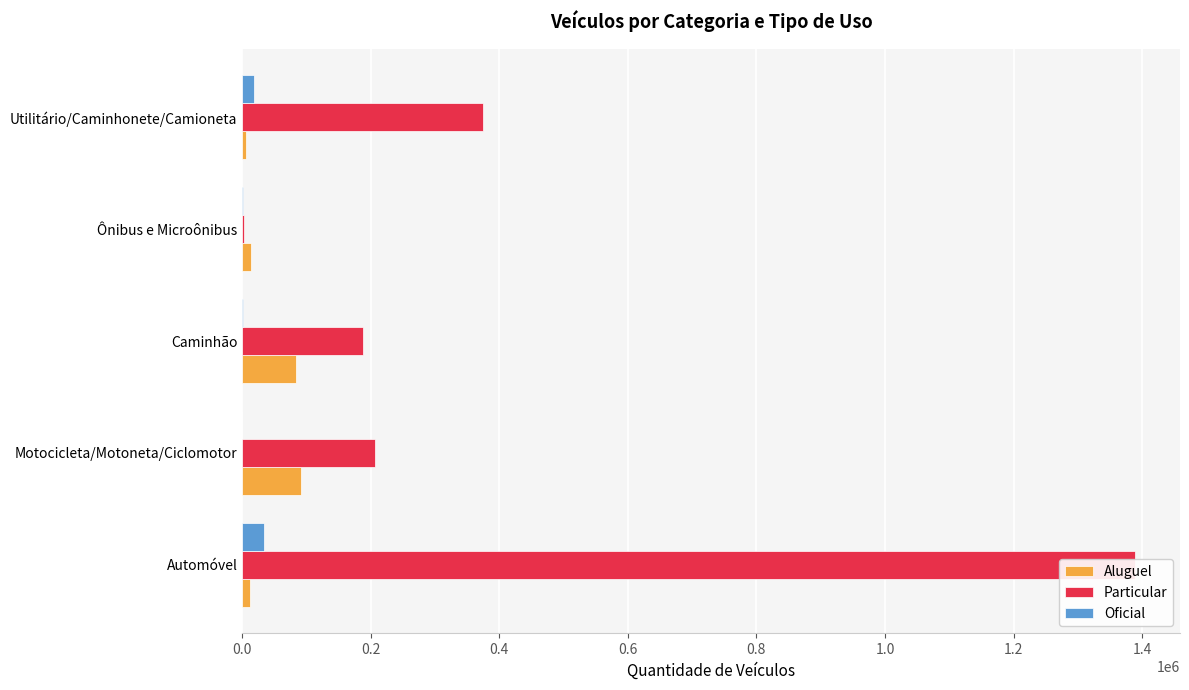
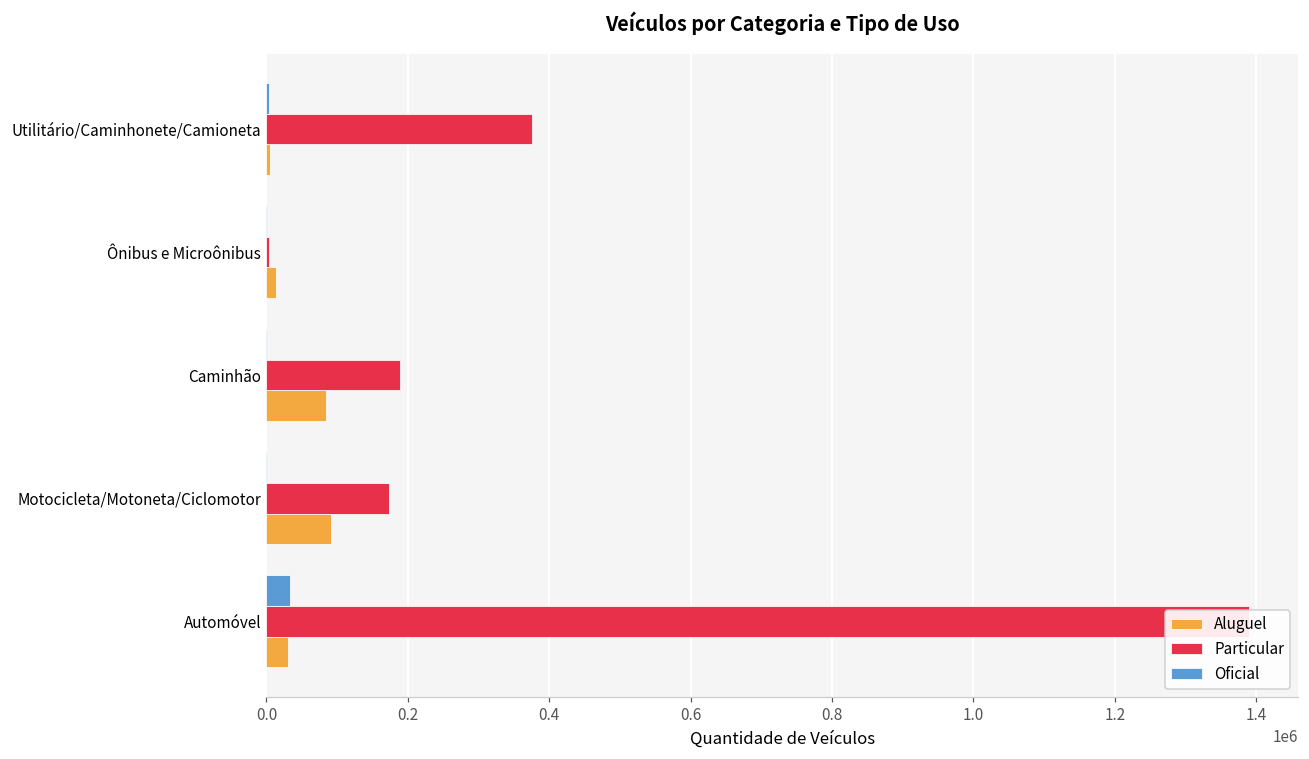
  {
    "Aluguel": {
      "Utilitário/Caminhonete/Camioneta": 10000,
      "Ônibus e Microônibus": 10000,
      "Caminhão": 80000,
      "Motocicleta/Motoneta/Ciclomotor": 90000,
-     "Automóvel": 10000
+     "Automóvel": 30000
    },
    "Particular": {
      "Utilitário/Caminhonete/Camioneta": 370000,
      "Caminhão": 190000,
-     "Motocicleta/Motoneta/Ciclomotor": 210000
+     "Motocicleta/Motoneta/Ciclomotor": 170000
    },
    "Oficial": {
-     "Utilitário/Caminhonete/Camioneta": 20000,
+     "Utilitário/Caminhonete/Camioneta": 0,
      "Automóvel": 30000
    }
  }
